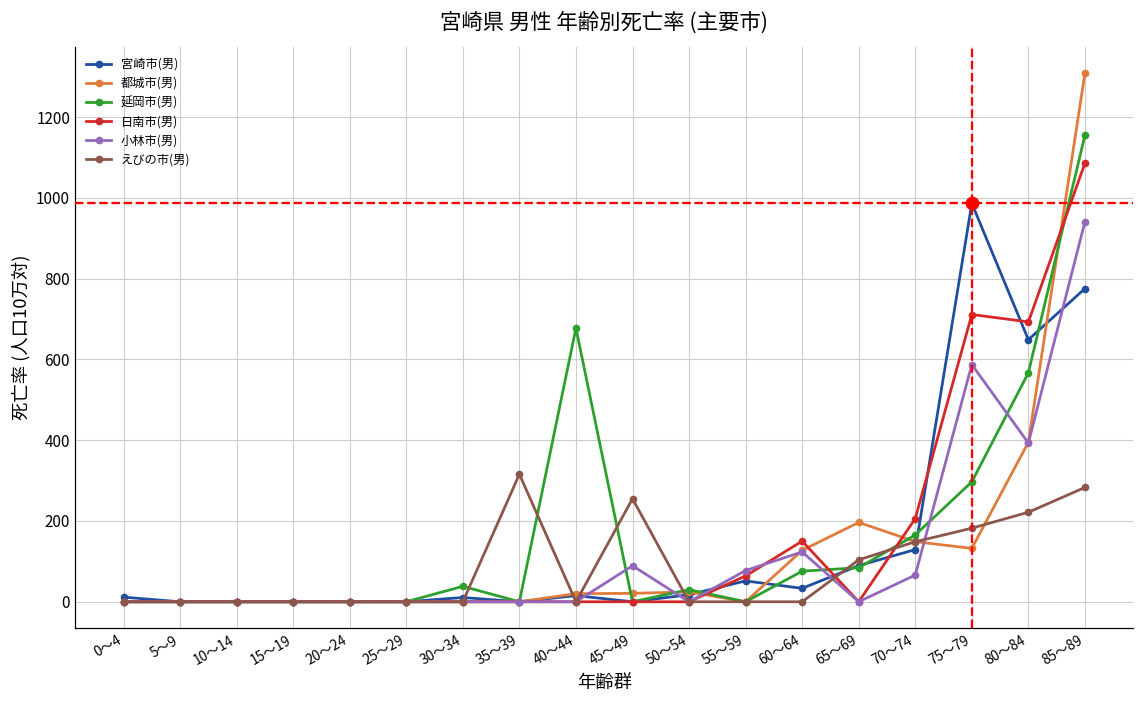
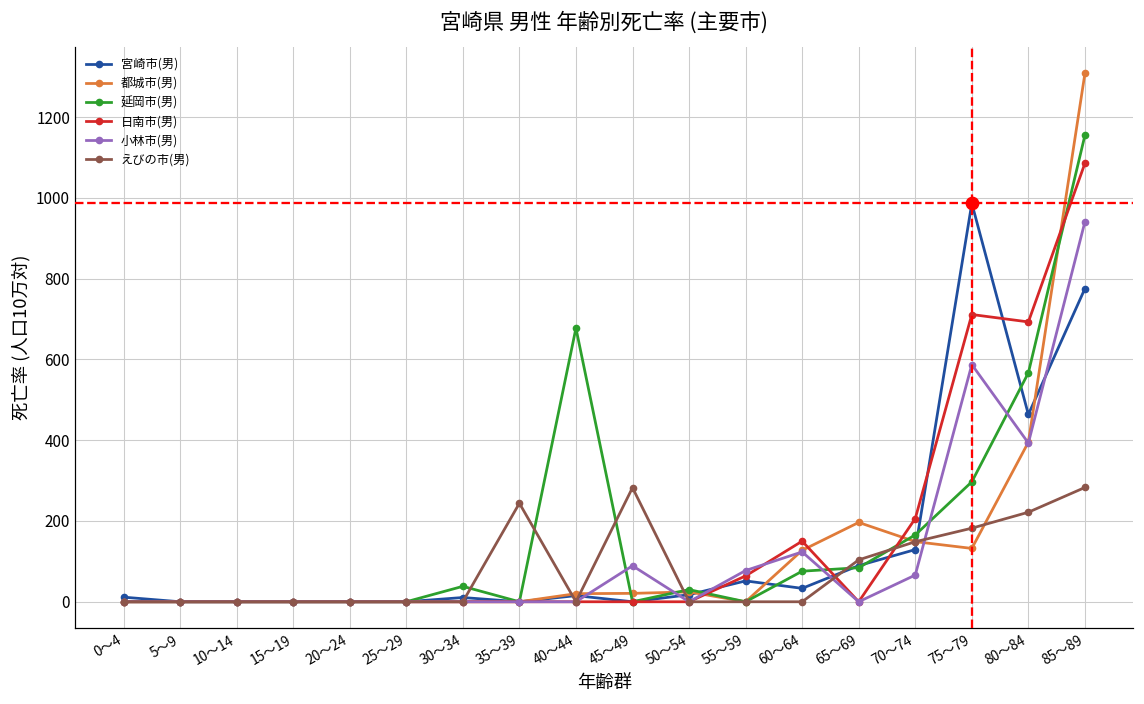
  {
    "宮崎市(男)": {
      "0～4": 10,
      "30～34": 10,
      "55～59": 50,
      "60～64": 30,
      "70～74": 130,
-     "80～84": 650,
+     "80～84": 460,
      "85～89": 780
    },
    "都城市(男)": {
      "45～49": 20,
      "65～69": 200,
      "75～79": 130,
      "85～89": 1310
    },
    "延岡市(男)": {
      "30～34": 40,
      "40～44": 680,
      "60～64": 80,
      "70～74": 170,
      "75～79": 300,
      "80～84": 570,
      "85～89": 1160
    },
    "日南市(男)": {
      "55～59": 60,
      "60～64": 150,
      "70～74": 210,
      "75～79": 710,
      "80～84": 690,
      "85～89": 1090
    },
    "小林市(男)": {
      "45～49": 90,
      "55～59": 80,
      "70～74": 70,
      "75～79": 590,
      "85～89": 940
    },
    "えびの市(男)": {
-     "35～39": 320,
-     "45～49": 260,
+     "35～39": 240,
+     "45～49": 280,
      "60～64": 0,
      "65～69": 100,
      "75～79": 180,
      "80～84": 220,
      "85～89": 280
    }
  }
